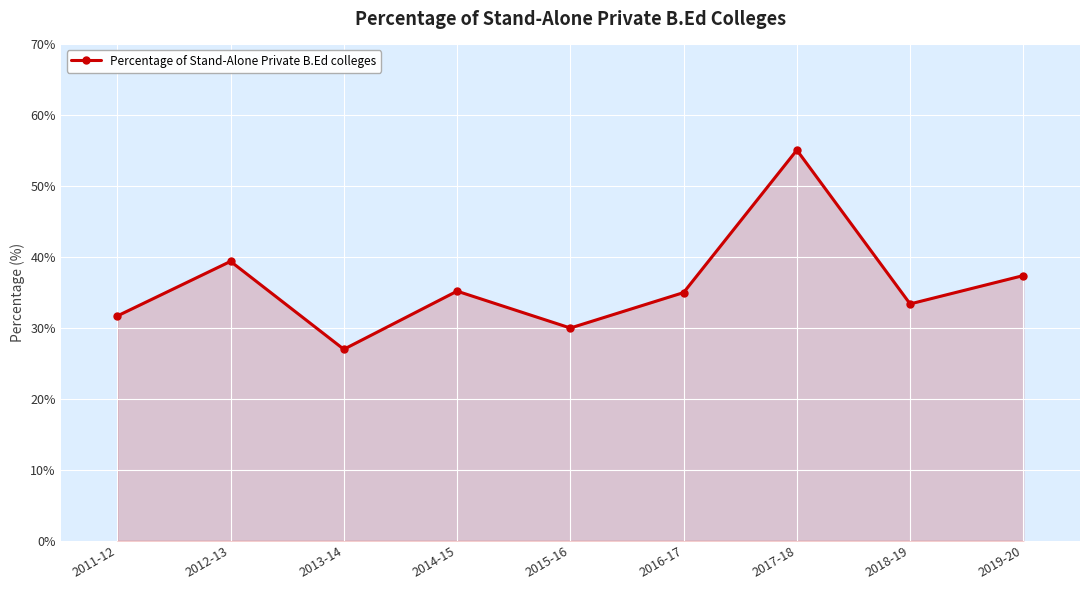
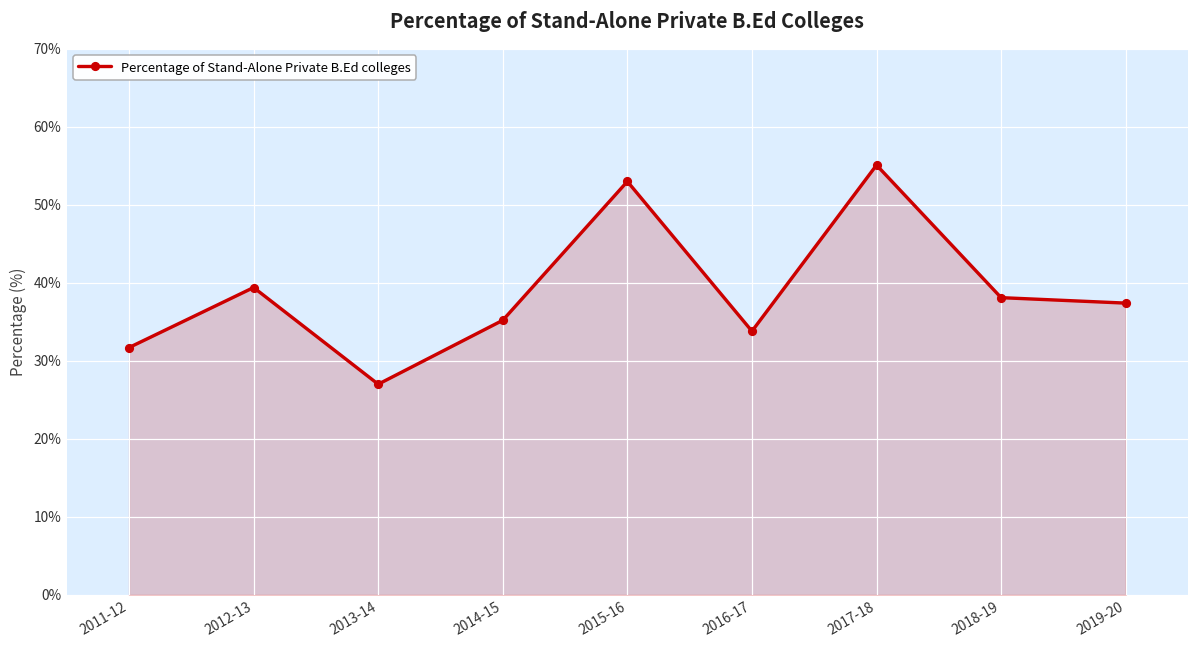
  {
    "2011-12": "32%",
    "2012-13": "39%",
    "2013-14": "27%",
    "2014-15": "35%",
-   "2015-16": "30%",
-   "2016-17": "35%",
+   "2015-16": "53%",
+   "2016-17": "34%",
    "2017-18": "55%",
-   "2018-19": "33%",
+   "2018-19": "38%",
    "2019-20": "37%"
  }
